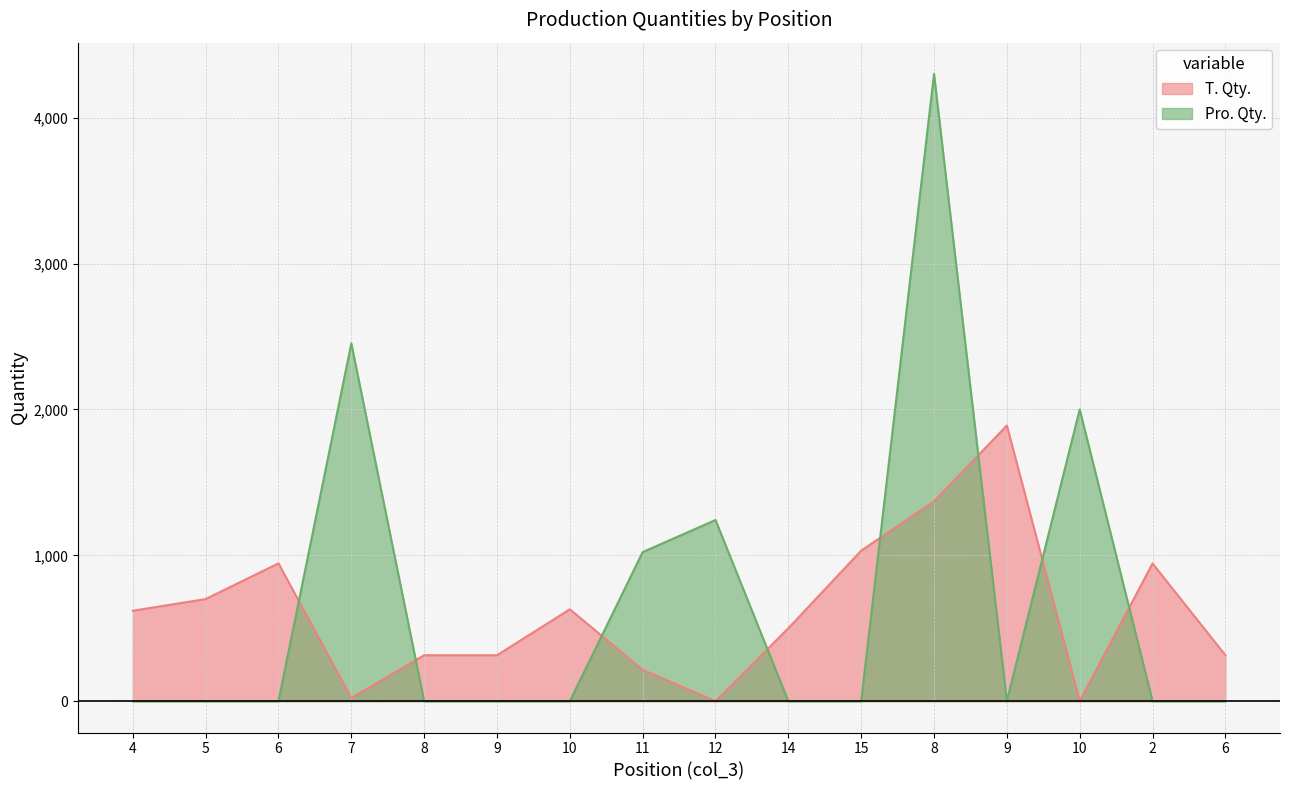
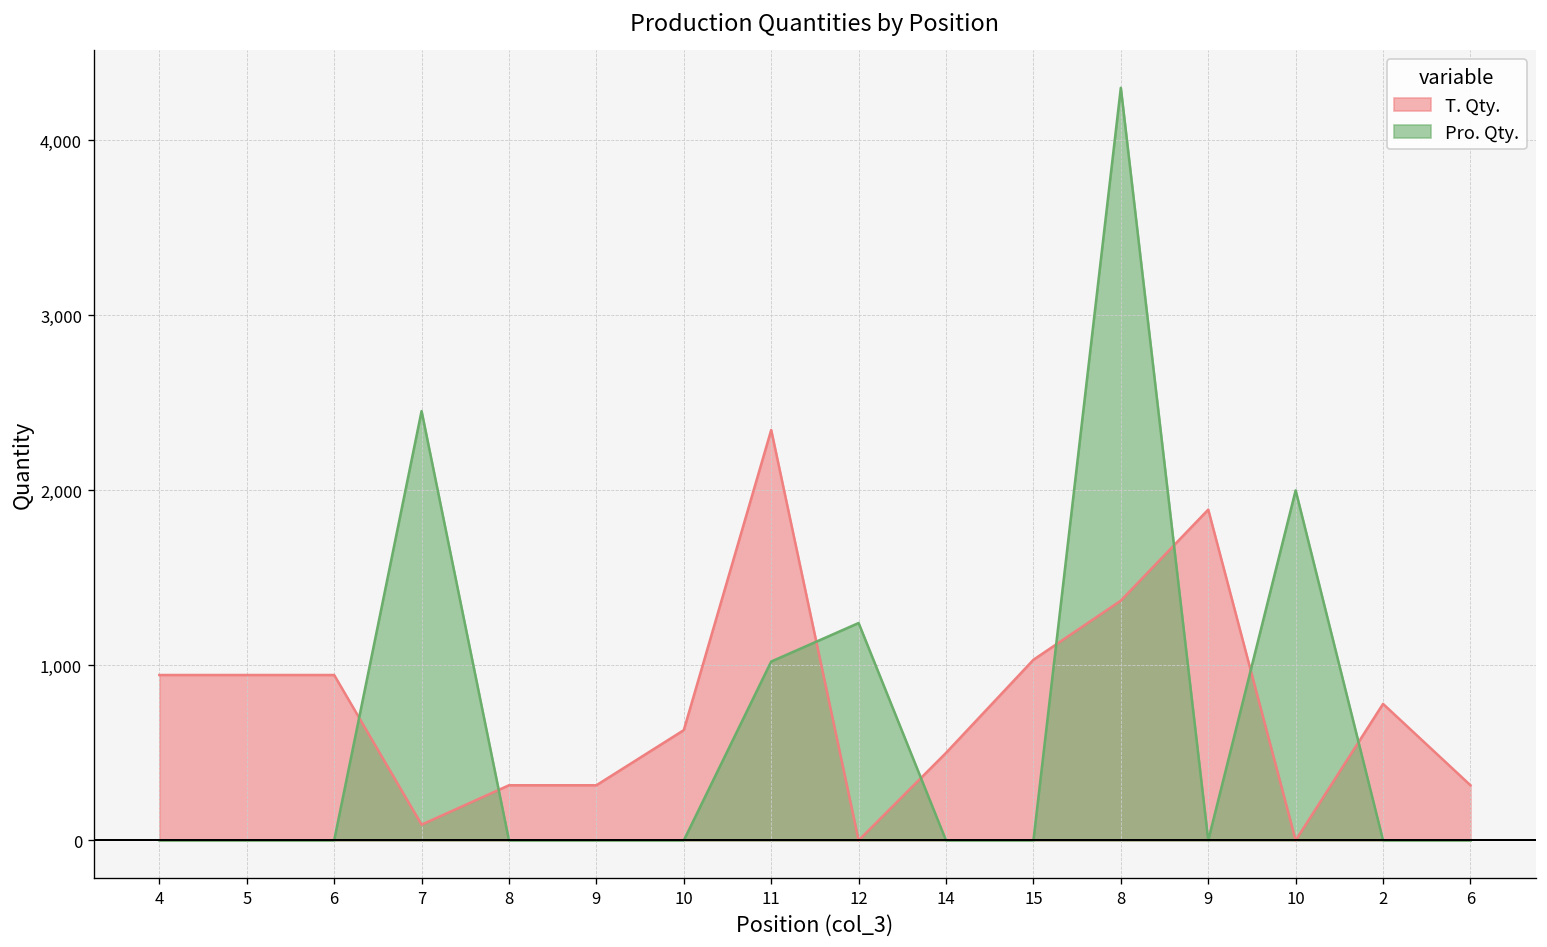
  {
    "T. Qty.": {
-     "4": "620",
-     "5": "700",
-     "7": "20",
-     "11": "220",
+     "4": "950",
+     "5": "950",
+     "7": "90",
+     "11": "2,350",
      "12": "0",
      "14": "500",
      "15": "1,030",
-     "2": "940"
+     "2": "780"
    },
    "Pro. Qty.": {
      "4": "0",
      "5": "0",
      "7": "2,450",
      "11": "1,020",
      "12": "1,240",
      "14": "0",
      "15": "0",
      "2": "0"
    }
  }
